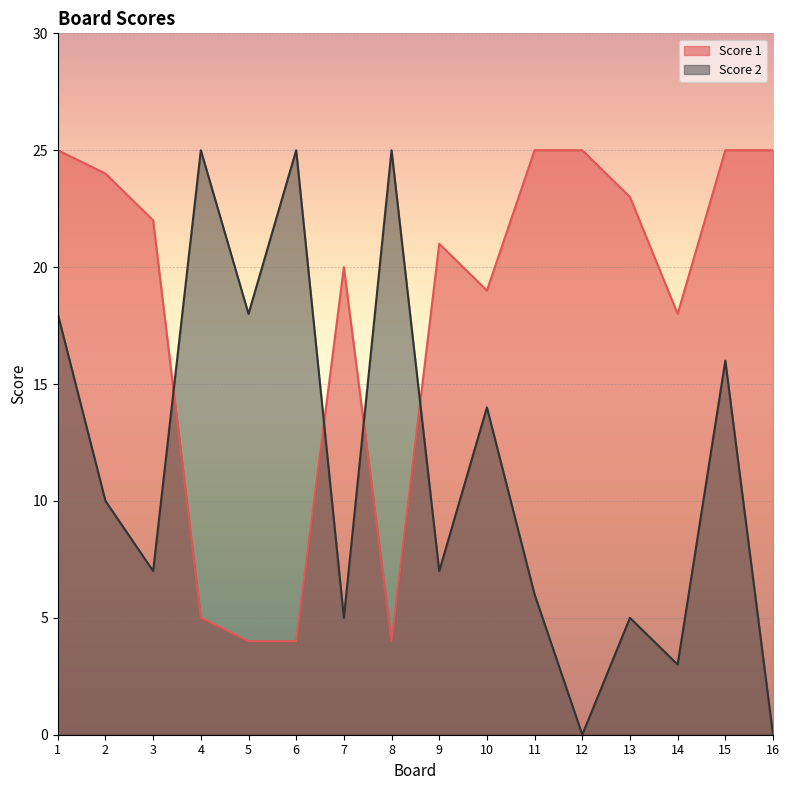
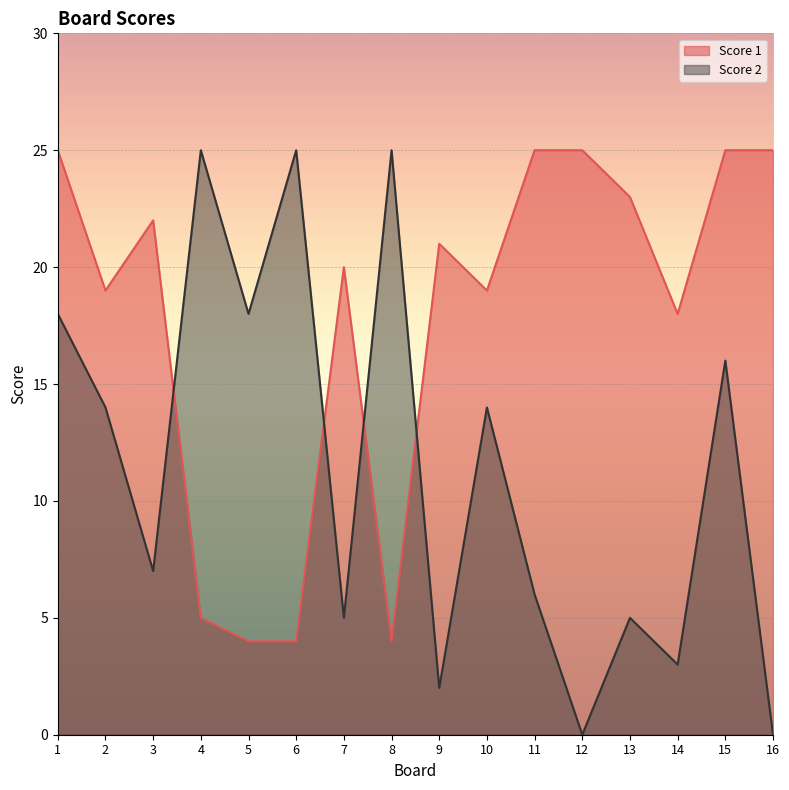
  {
    "Score 1": {
      "1": 25,
-     "2": 24,
+     "2": 19,
      "3": 22,
      "4": 5,
      "5": 4,
      "6": 4,
      "7": 20,
      "8": 4,
      "9": 21,
      "10": 19,
      "11": 25,
      "12": 25,
      "13": 23,
      "14": 18,
      "15": 25,
      "16": 25
    },
    "Score 2": {
      "1": 18,
-     "2": 10,
+     "2": 14,
      "3": 7,
      "4": 25,
      "5": 18,
      "6": 25,
      "7": 5,
      "8": 25,
-     "9": 7,
+     "9": 2,
      "10": 14,
      "11": 6,
      "12": 0,
      "13": 5,
      "14": 3,
      "15": 16,
      "16": 0
    }
  }
